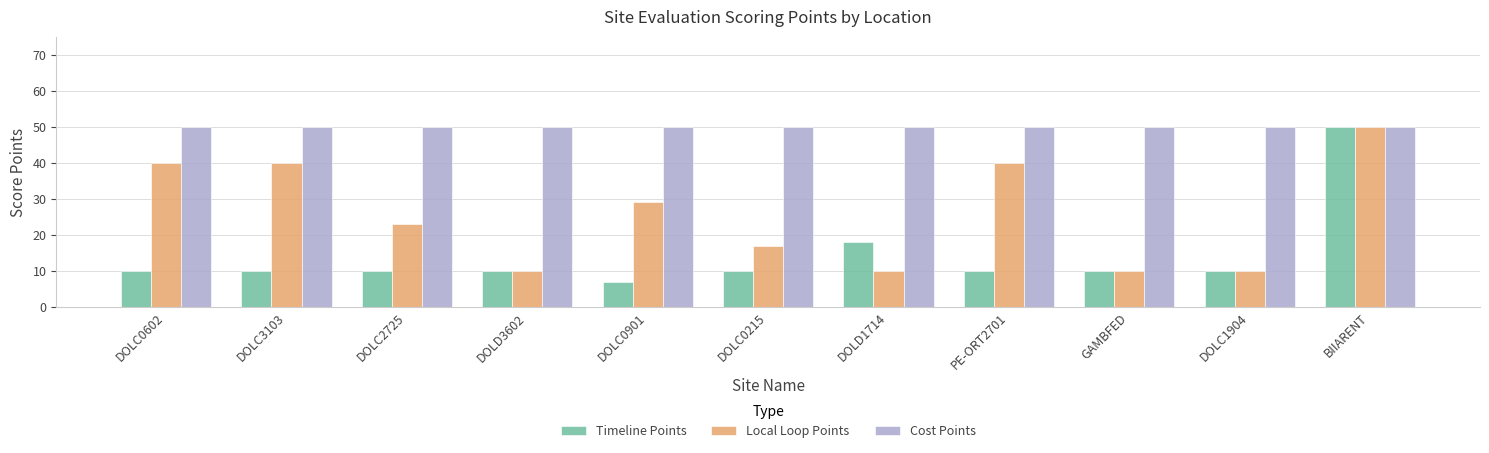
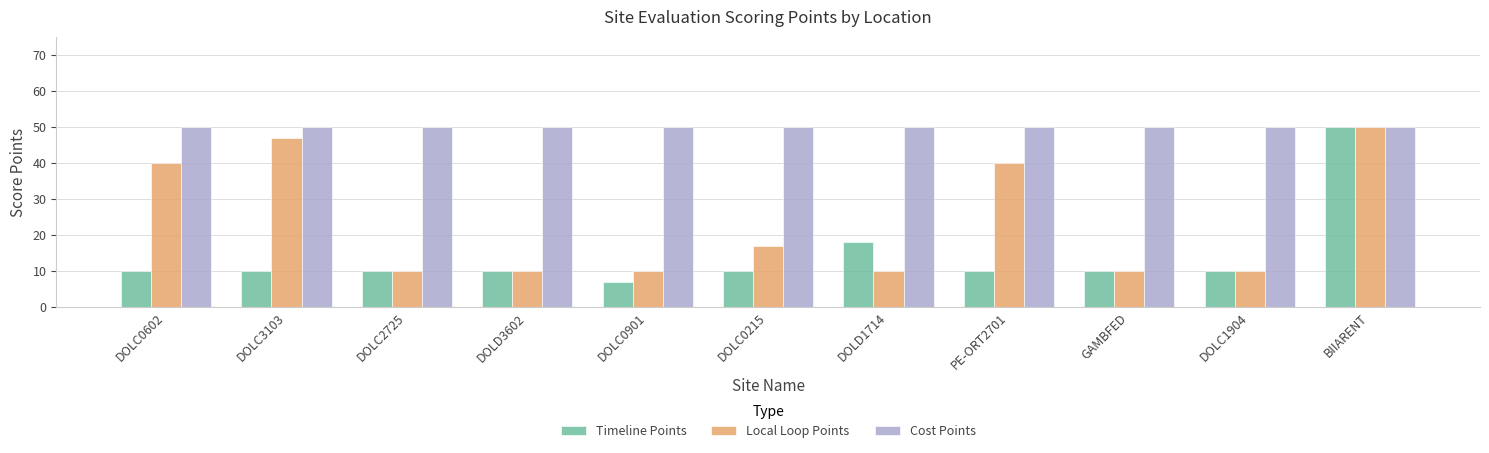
  {
    "Timeline Points": {
      "DOLC0602": 10,
      "DOLC3103": 10,
      "DOLC2725": 10,
      "DOLD3602": 10,
      "DOLC0901": 7,
      "DOLC0215": 10,
      "DOLD1714": 18,
      "PE-ORT2701": 10,
      "GAMBFED": 10,
      "DOLC1904": 10,
      "BIIARENT": 50
    },
    "Local Loop Points": {
      "DOLC0602": 40,
-     "DOLC3103": 40,
-     "DOLC2725": 23,
+     "DOLC3103": 47,
+     "DOLC2725": 10,
      "DOLD3602": 10,
-     "DOLC0901": 29,
+     "DOLC0901": 10,
      "DOLC0215": 17,
      "DOLD1714": 10,
      "PE-ORT2701": 40,
      "GAMBFED": 10,
      "DOLC1904": 10,
      "BIIARENT": 50
    },
    "Cost Points": {
      "DOLC0602": 50,
      "DOLC3103": 50,
      "DOLC2725": 50,
      "DOLD3602": 50,
      "DOLC0901": 50,
      "DOLC0215": 50,
      "DOLD1714": 50,
      "PE-ORT2701": 50,
      "GAMBFED": 50,
      "DOLC1904": 50,
      "BIIARENT": 50
    }
  }
